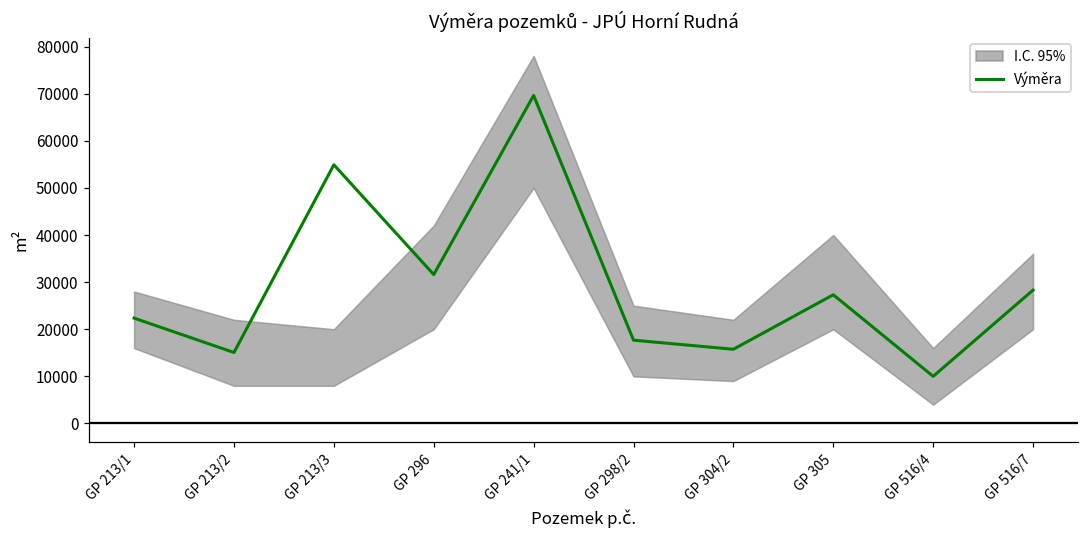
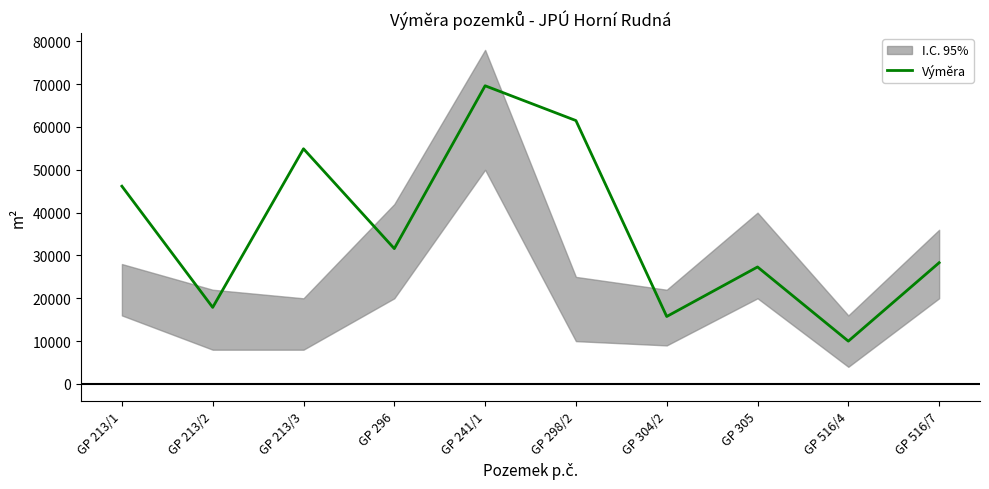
  {
    "Výměra": {
-     "GP 213/1": 22000,
-     "GP 213/2": 15000,
+     "GP 213/1": 46000,
+     "GP 213/2": 18000,
      "GP 213/3": 55000,
      "GP 296": 32000,
      "GP 241/1": 70000,
-     "GP 298/2": 18000,
+     "GP 298/2": 62000,
      "GP 304/2": 16000,
      "GP 305": 27000,
      "GP 516/4": 10000,
      "GP 516/7": 28000
    }
  }
